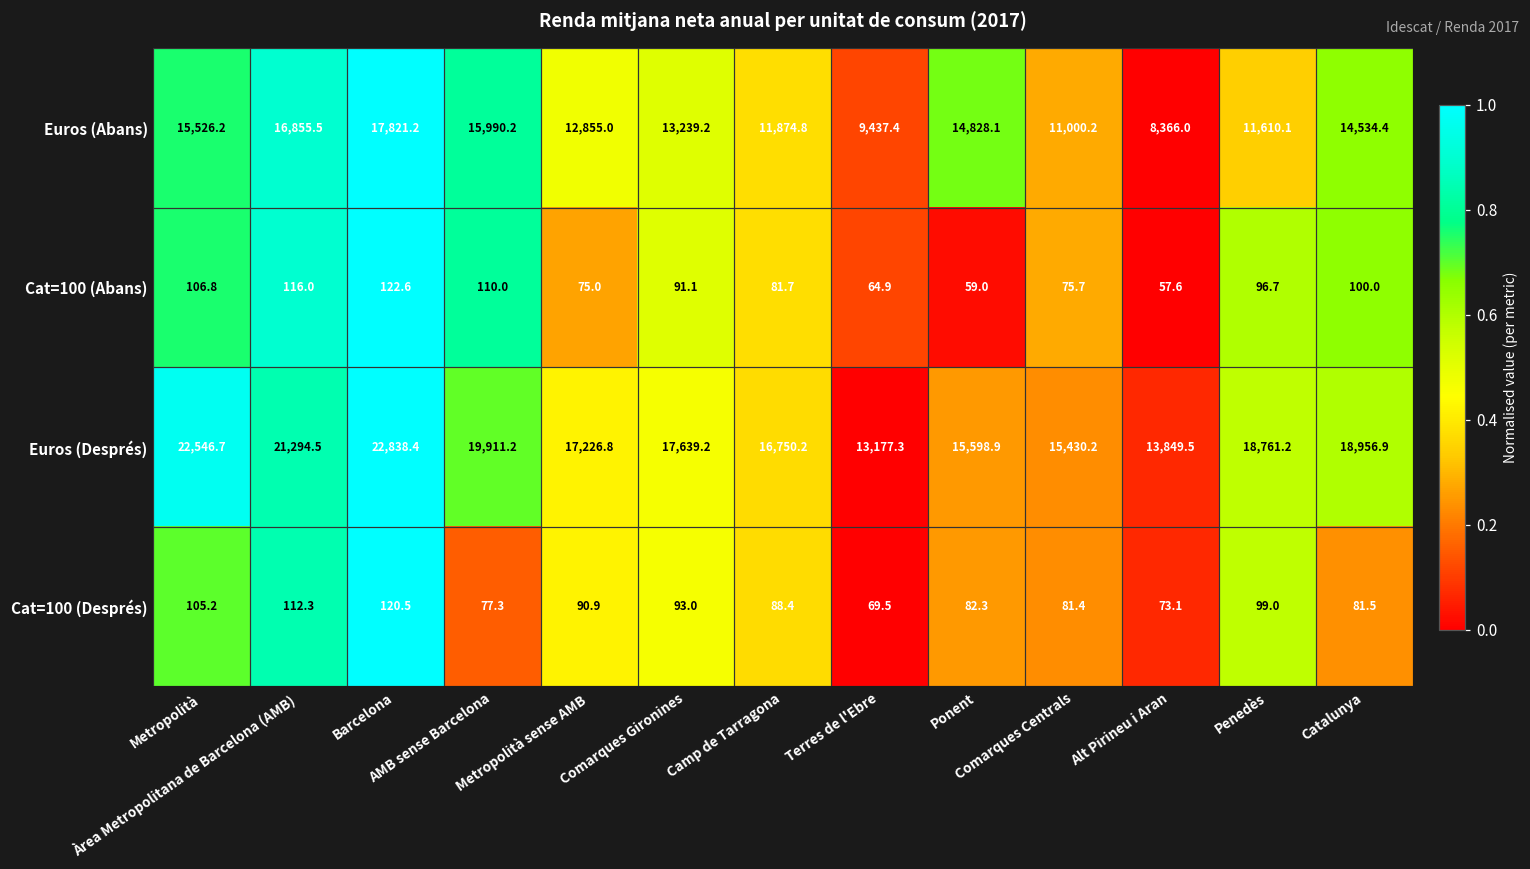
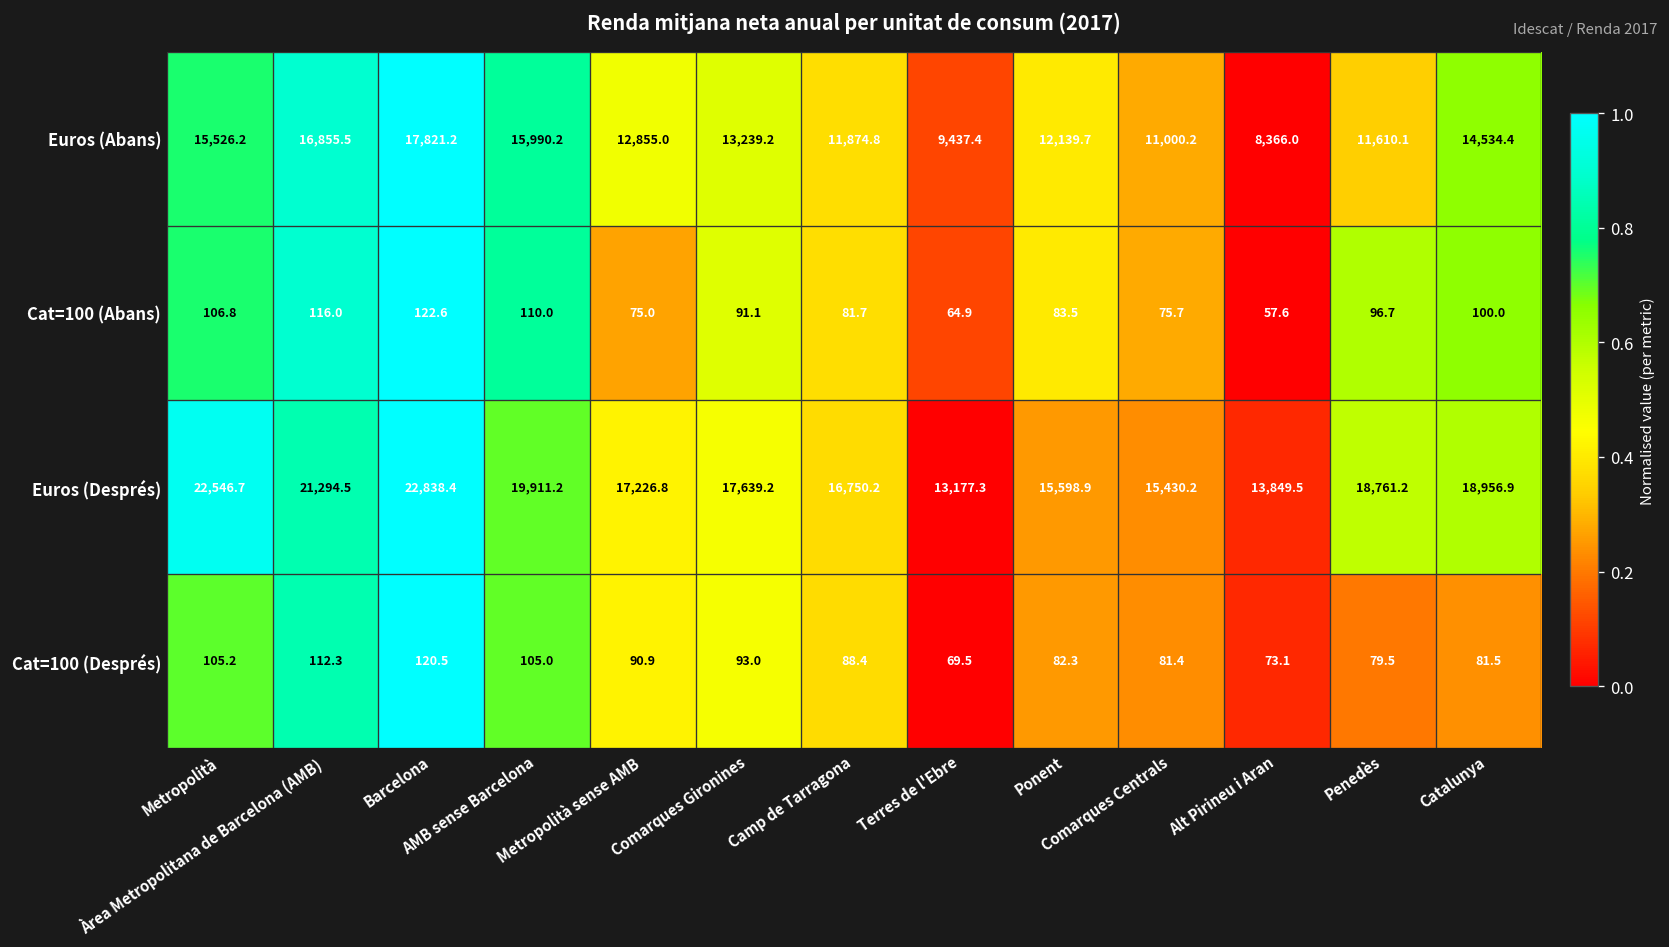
  {
    "Euros (Abans)": {
      "Metropolità": "15,526.2",
      "Àrea Metropolitana de Barcelona (AMB)": "16,855.5",
      "Barcelona": "17,821.2",
      "AMB sense Barcelona": "15,990.2",
      "Metropolità sense AMB": "12,855.0",
      "Comarques Gironines": "13,239.2",
      "Camp de Tarragona": "11,874.8",
      "Terres de l'Ebre": "9,437.4",
-     "Ponent": "14,828.1",
+     "Ponent": "12,139.7",
      "Comarques Centrals": "11,000.2",
      "Alt Pirineu i Aran": "8,366.0",
      "Penedès": "11,610.1",
      "Catalunya": "14,534.4"
    },
    "Cat=100 (Abans)": {
      "Metropolità": "106.8",
      "Àrea Metropolitana de Barcelona (AMB)": "116.0",
      "Barcelona": "122.6",
      "AMB sense Barcelona": "110.0",
      "Metropolità sense AMB": "75.0",
      "Comarques Gironines": "91.1",
      "Camp de Tarragona": "81.7",
      "Terres de l'Ebre": "64.9",
-     "Ponent": "59.0",
+     "Ponent": "83.5",
      "Comarques Centrals": "75.7",
      "Alt Pirineu i Aran": "57.6",
      "Penedès": "96.7",
      "Catalunya": "100.0"
    },
    "Euros (Després)": {
      "Metropolità": "22,546.7",
      "Àrea Metropolitana de Barcelona (AMB)": "21,294.5",
      "Barcelona": "22,838.4",
      "AMB sense Barcelona": "19,911.2",
      "Metropolità sense AMB": "17,226.8",
      "Comarques Gironines": "17,639.2",
      "Camp de Tarragona": "16,750.2",
      "Terres de l'Ebre": "13,177.3",
      "Ponent": "15,598.9",
      "Comarques Centrals": "15,430.2",
      "Alt Pirineu i Aran": "13,849.5",
      "Penedès": "18,761.2",
      "Catalunya": "18,956.9"
    },
    "Cat=100 (Després)": {
      "Metropolità": "105.2",
      "Àrea Metropolitana de Barcelona (AMB)": "112.3",
      "Barcelona": "120.5",
-     "AMB sense Barcelona": "77.3",
+     "AMB sense Barcelona": "105.0",
      "Metropolità sense AMB": "90.9",
      "Comarques Gironines": "93.0",
      "Camp de Tarragona": "88.4",
      "Terres de l'Ebre": "69.5",
      "Ponent": "82.3",
      "Comarques Centrals": "81.4",
      "Alt Pirineu i Aran": "73.1",
-     "Penedès": "99.0",
+     "Penedès": "79.5",
      "Catalunya": "81.5"
    }
  }
